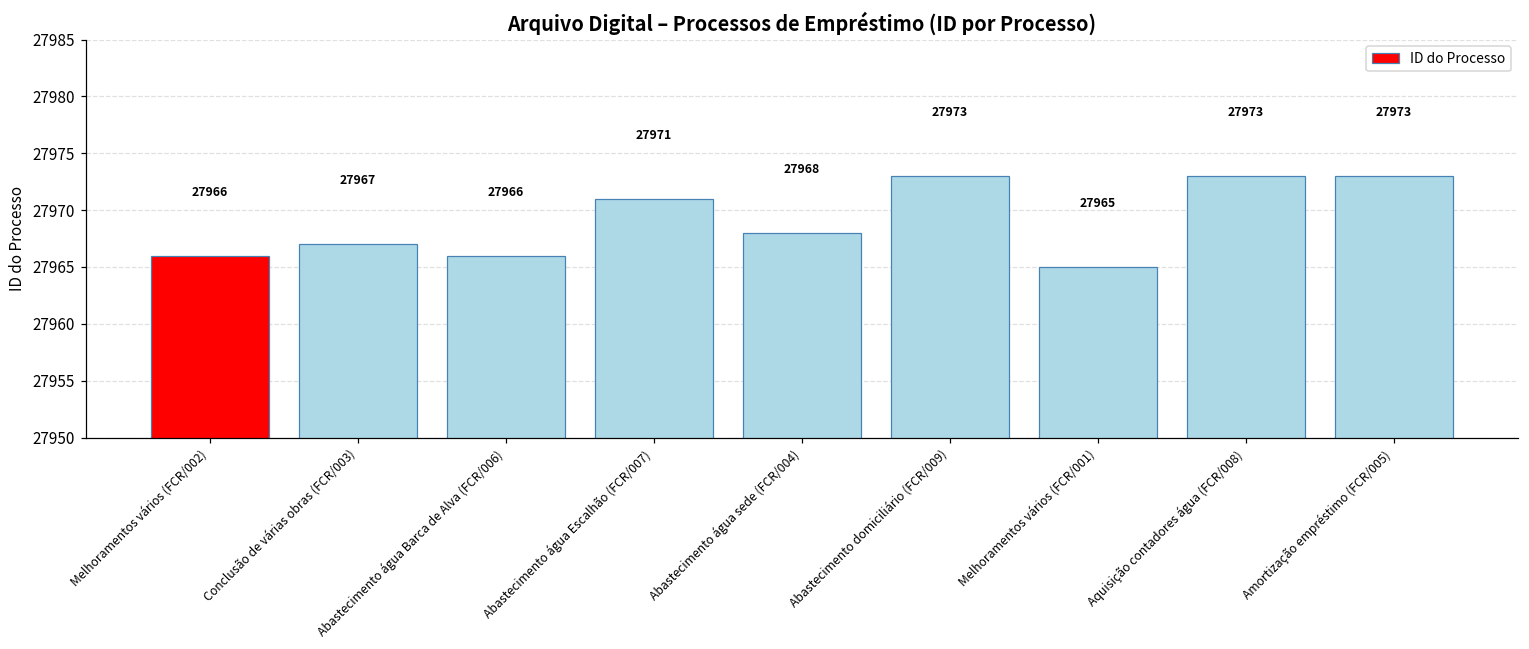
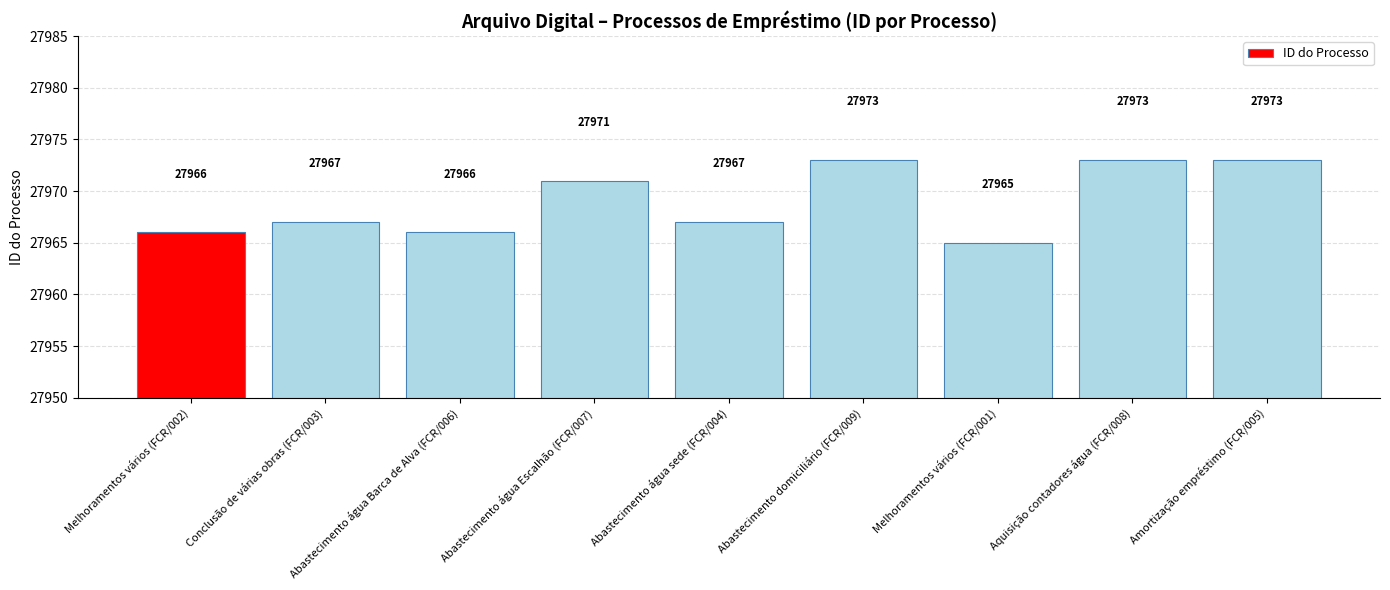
  {
-   "Abastecimento água sede (FCR/004)": 27968
+   "Abastecimento água sede (FCR/004)": 27967
  }
